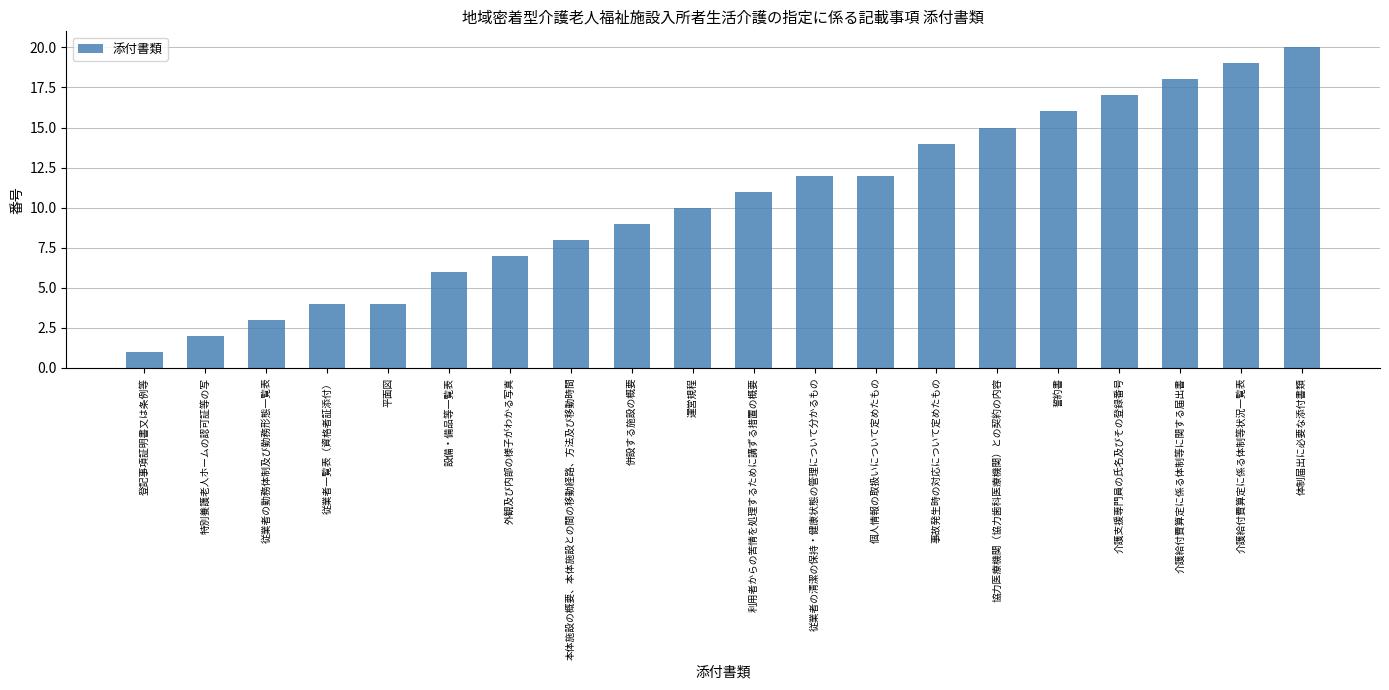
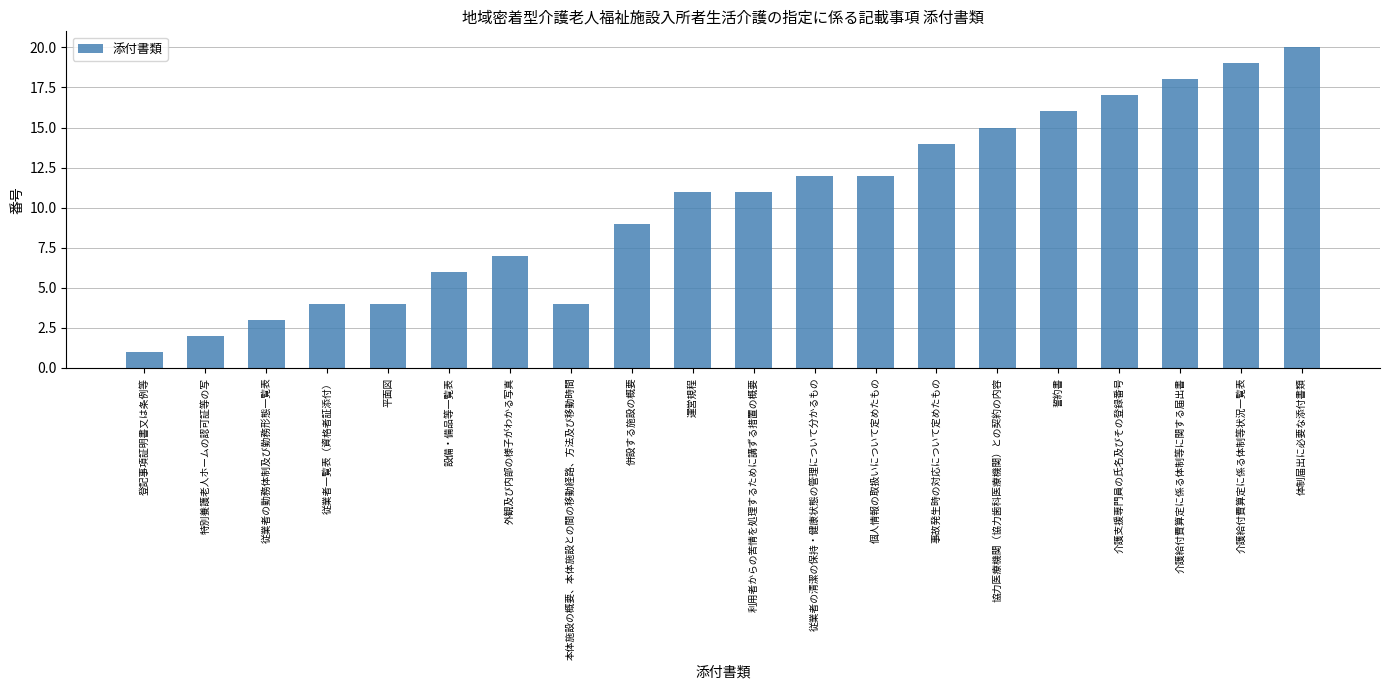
  {
    "登記事項証明書又は条例等": 1,
    "特別養護老人ホームの認可証等の写": 2,
    "従業者の勤務体制及び勤務形態一覧表": 3,
    "従業者一覧表（資格者証添付）": 4,
    "平面図": 4,
    "設備・備品等一覧表": 6,
    "外観及び内部の様子がわかる写真": 7,
-   "本体施設の概要、本体施設との間の移動経路、方法及び移動時間": 8,
+   "本体施設の概要、本体施設との間の移動経路、方法及び移動時間": 4,
    "併設する施設の概要": 9,
-   "運営規程": 10,
+   "運営規程": 11,
    "利用者からの苦情を処理するために講ずる措置の概要": 11,
    "従業者の清潔の保持・健康状態の管理について分かるもの": 12,
    "個人情報の取扱いについて定めたもの": 12,
    "事故発生時の対応について定めたもの": 14,
    "協力医療機関（協力歯科医療機関）との契約の内容": 15,
    "誓約書": 16,
    "介護支援専門員の氏名及びその登録番号": 17,
    "介護給付費算定に係る体制等に関する届出書": 18,
    "介護給付費算定に係る体制等状況一覧表": 19,
    "体制届出に必要な添付書類": 20
  }
